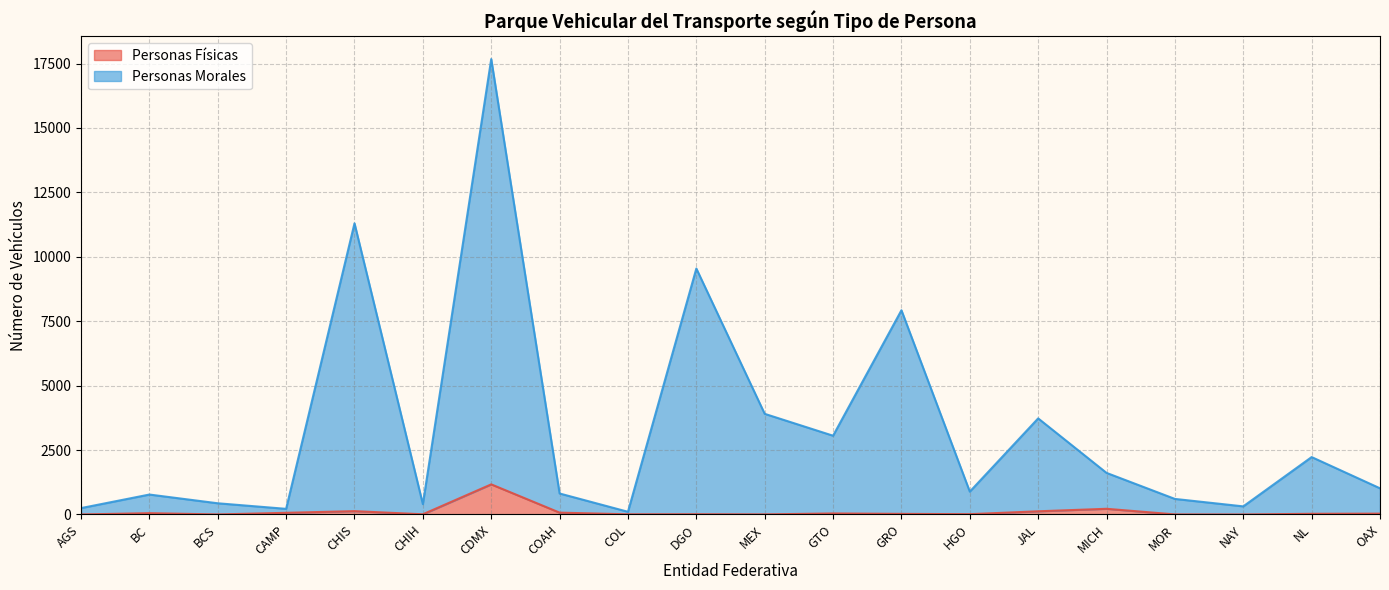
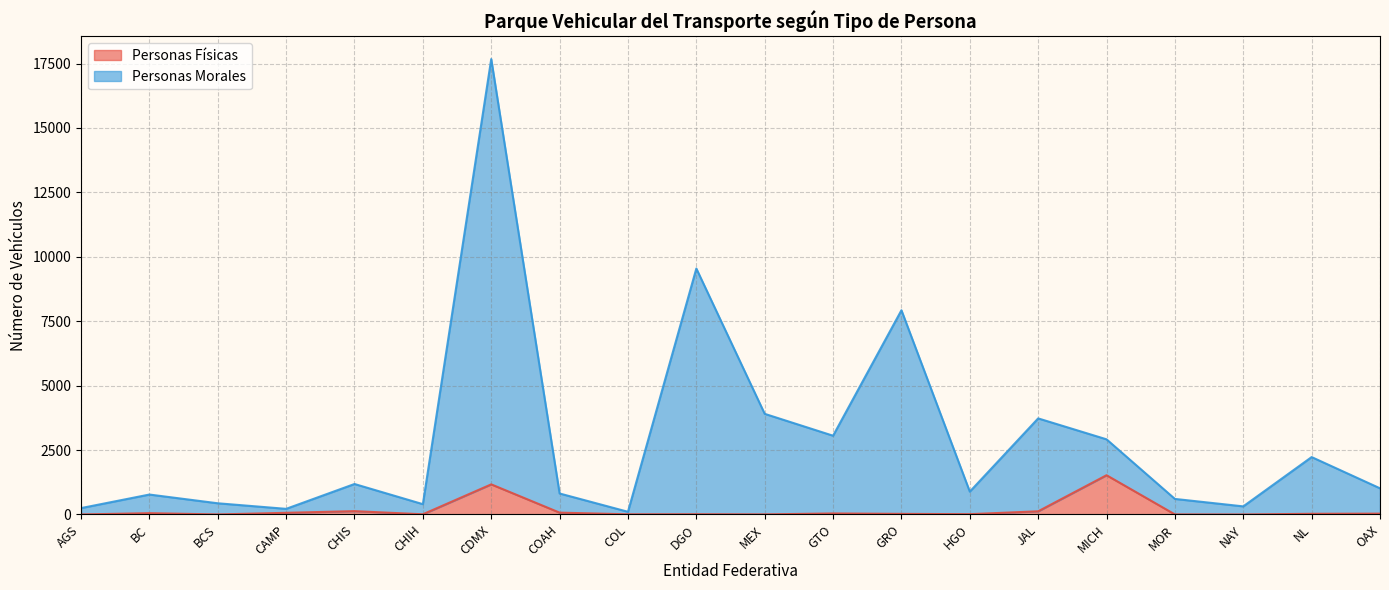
  {
    "Personas Físicas": {
      "AGS": 0,
      "BC": 100,
      "BCS": 0,
      "CAMP": 100,
      "CHIS": 100,
      "CHIH": 0,
      "CDMX": 1200,
      "COAH": 100,
      "DGO": 0,
      "MEX": 0,
      "GTO": 0,
      "GRO": 0,
      "HGO": 0,
      "JAL": 100,
-     "MICH": 200,
+     "MICH": 1500,
      "MOR": 0,
      "NAY": 0,
      "NL": 0,
      "OAX": 0
    },
    "Personas Morales": {
      "AGS": 200,
      "BC": 700,
      "BCS": 400,
      "CAMP": 200,
-     "CHIS": 11200,
+     "CHIS": 1100,
      "CHIH": 400,
      "CDMX": 16500,
      "COAH": 700,
      "DGO": 9500,
      "MEX": 3900,
      "GTO": 3000,
      "GRO": 7900,
      "HGO": 900,
      "JAL": 3600,
      "MICH": 1400,
      "MOR": 600,
      "NAY": 300,
      "NL": 2200,
      "OAX": 1000
    }
  }
